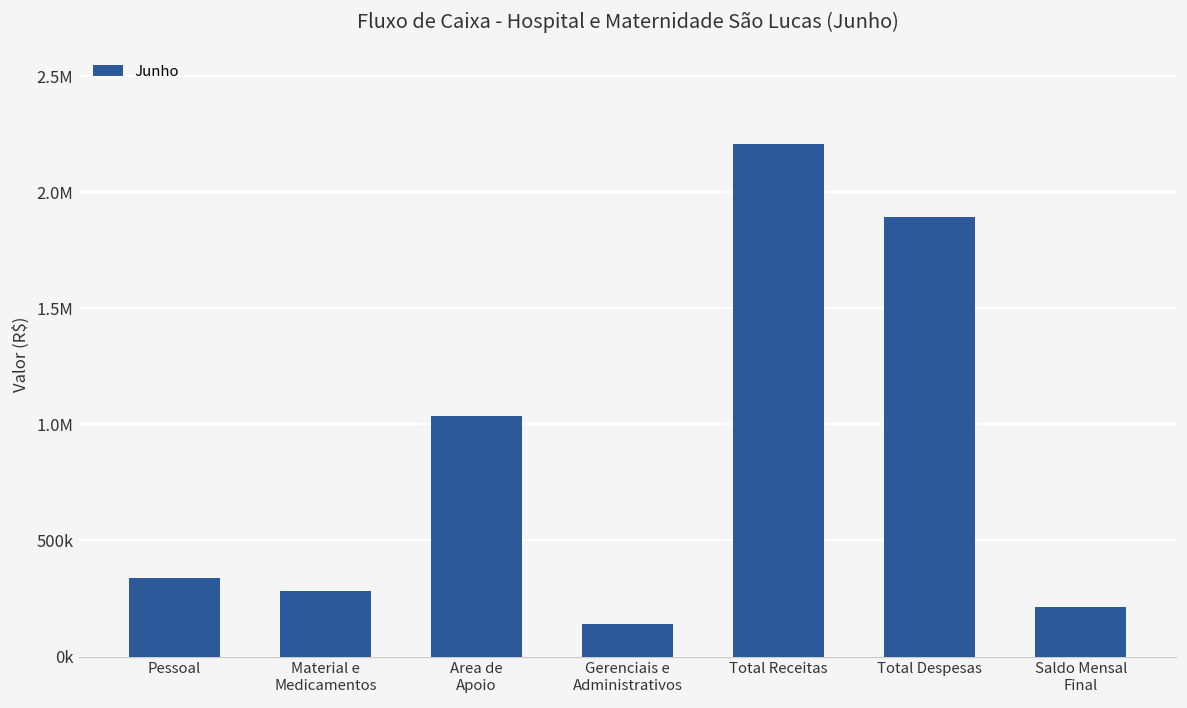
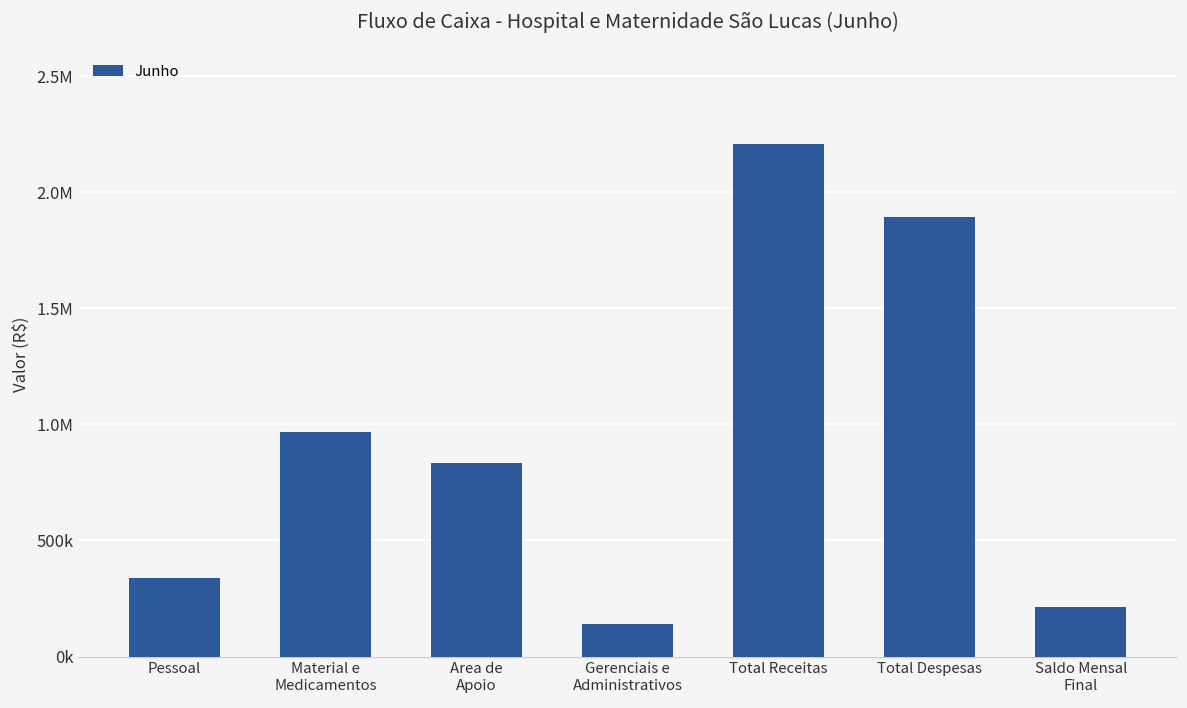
  {
    "Pessoal": 340000,
-   "Material e Medicamentos": 280000,
-   "Area de Apoio": 1040000,
+   "Material e Medicamentos": 970000,
+   "Area de Apoio": 830000,
    "Gerenciais e Administrativos": 140000,
    "Total Receitas": 2210000,
    "Total Despesas": 1890000,
    "Saldo Mensal Final": 210000
  }
